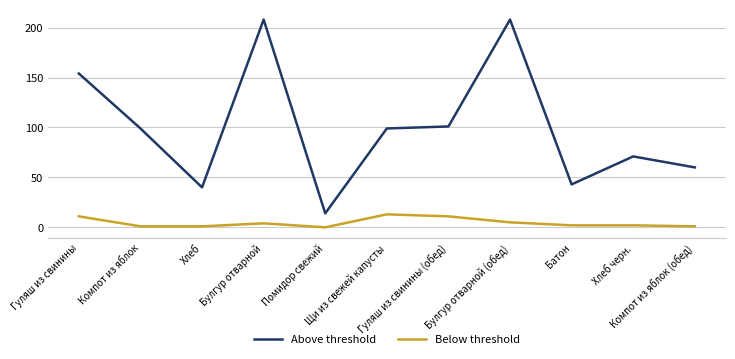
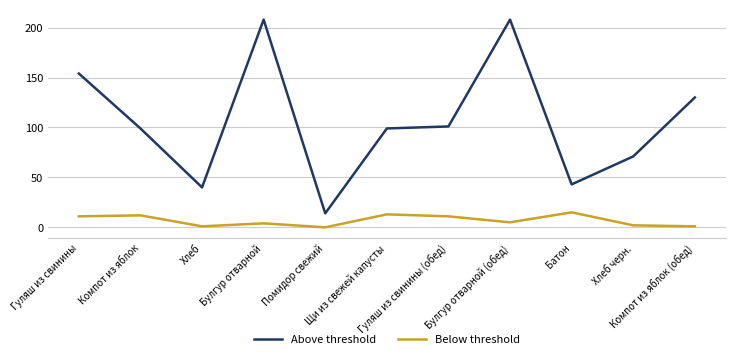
  {
    "Above threshold": {
      "Гуляш из свинины": 150,
      "Компот из яблок": 100,
      "Хлеб": 40,
      "Булгур отварной": 210,
      "Помидор свежий": 10,
      "Щи из свежей капусты": 100,
      "Гуляш из свинины (обед)": 100,
      "Булгур отварной (обед)": 210,
      "Батон": 40,
      "Хлеб черн.": 70,
-     "Компот из яблок (обед)": 60
+     "Компот из яблок (обед)": 130
    },
    "Below threshold": {
      "Гуляш из свинины": 10,
-     "Компот из яблок": 0,
+     "Компот из яблок": 10,
      "Хлеб": 0,
      "Булгур отварной": 0,
      "Помидор свежий": 0,
      "Щи из свежей капусты": 10,
      "Гуляш из свинины (обед)": 10,
      "Булгур отварной (обед)": 10,
-     "Батон": 0,
+     "Батон": 20,
      "Хлеб черн.": 0,
      "Компот из яблок (обед)": 0
    }
  }
